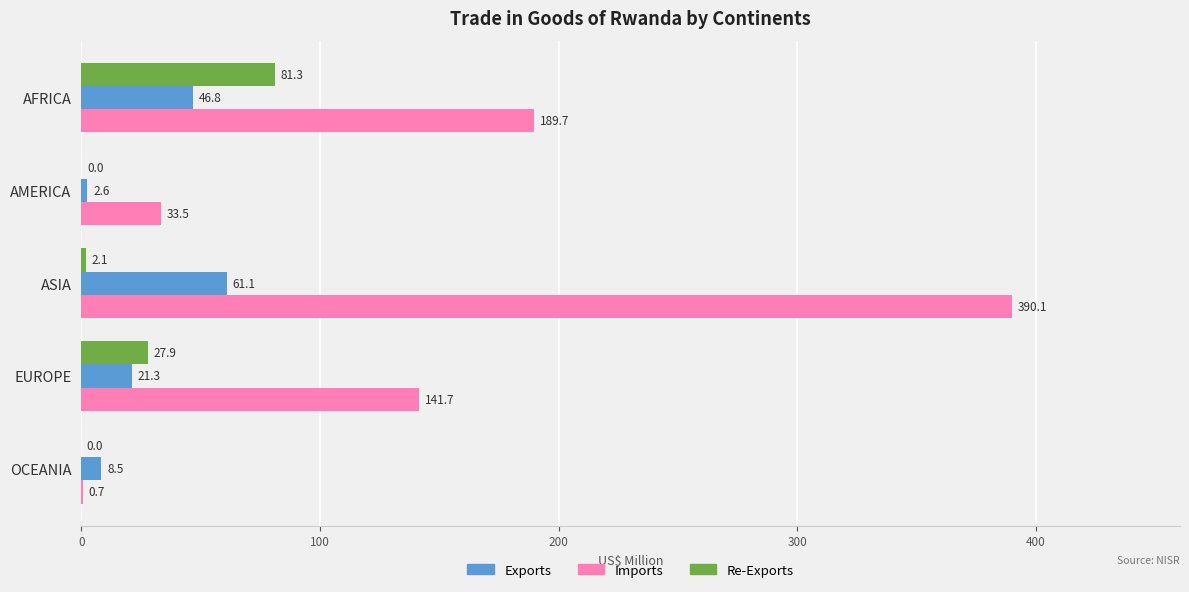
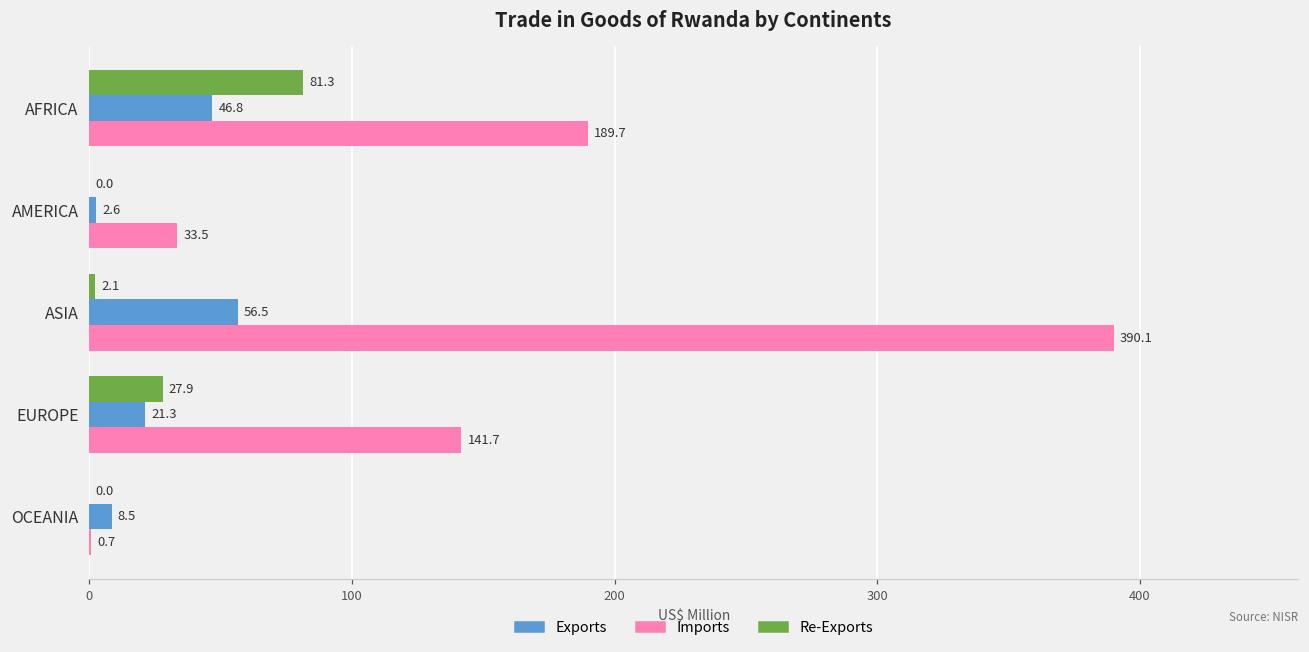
  {
    "Imports": {
      "AFRICA": 189.7,
      "AMERICA": 33.5,
      "ASIA": 390.1,
      "EUROPE": 141.7,
      "OCEANIA": 0.7
    },
    "Exports": {
      "AFRICA": 46.8,
      "AMERICA": 2.6,
-     "ASIA": 61.1,
+     "ASIA": 56.5,
      "EUROPE": 21.3,
      "OCEANIA": 8.5
    },
    "Re-Exports": {
      "AFRICA": 81.3,
      "AMERICA": 0.0,
      "ASIA": 2.1,
      "EUROPE": 27.9,
      "OCEANIA": 0.0
    }
  }
